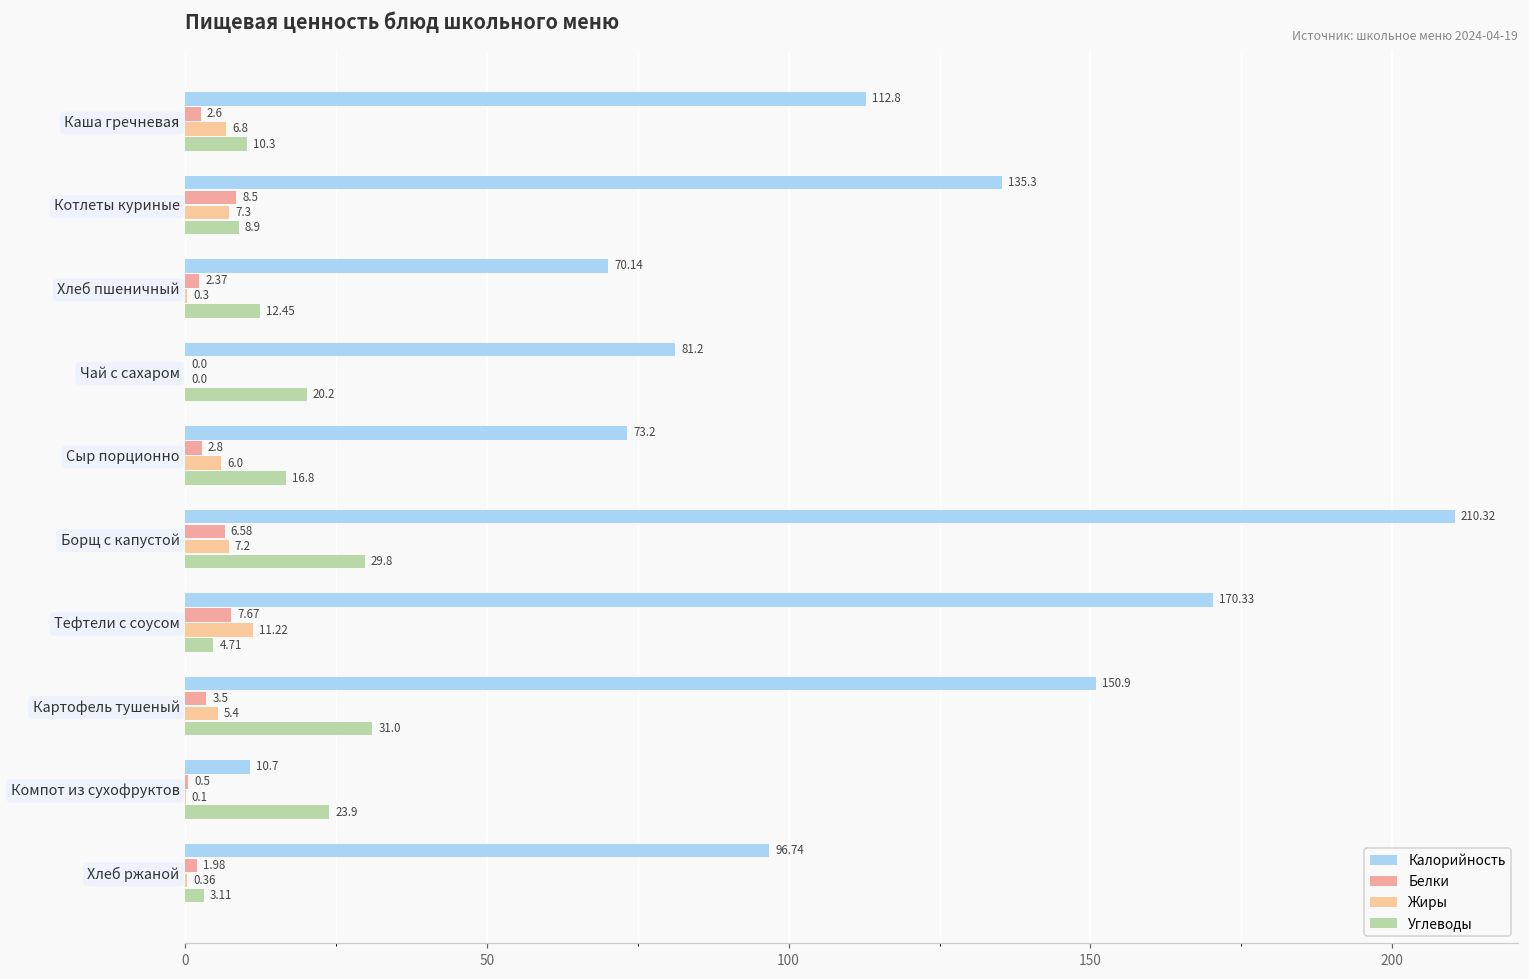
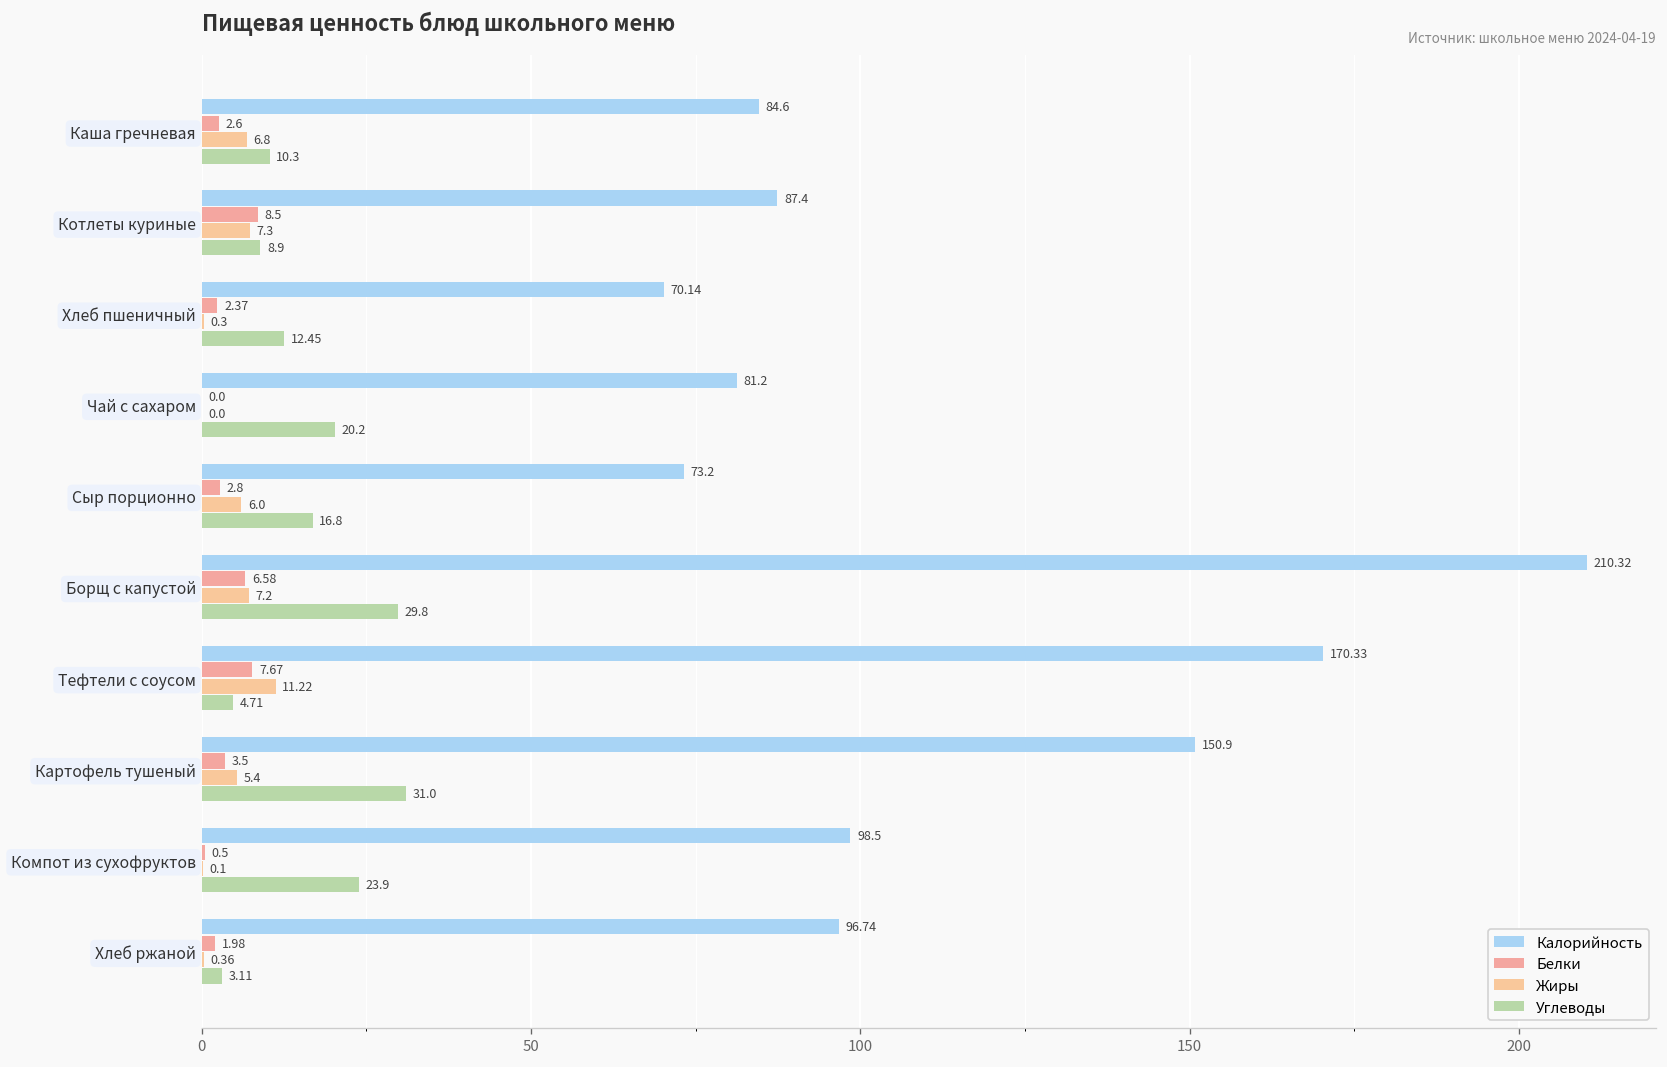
  {
    "Калорийность": {
-     "Каша гречневая": 112.8,
-     "Котлеты куриные": 135.3,
+     "Каша гречневая": 84.6,
+     "Котлеты куриные": 87.4,
      "Хлеб пшеничный": 70.14,
      "Чай с сахаром": 81.2,
      "Сыр порционно": 73.2,
      "Борщ с капустой": 210.32,
      "Тефтели с соусом": 170.33,
      "Картофель тушеный": 150.9,
-     "Компот из сухофруктов": 10.7,
+     "Компот из сухофруктов": 98.5,
      "Хлеб ржаной": 96.74
    },
    "Углеводы": {
      "Каша гречневая": 10.3,
      "Котлеты куриные": 8.9,
      "Хлеб пшеничный": 12.45,
      "Чай с сахаром": 20.2,
      "Сыр порционно": 16.8,
      "Борщ с капустой": 29.8,
      "Тефтели с соусом": 4.71,
      "Картофель тушеный": 31.0,
      "Компот из сухофруктов": 23.9,
      "Хлеб ржаной": 3.11
    }
  }
